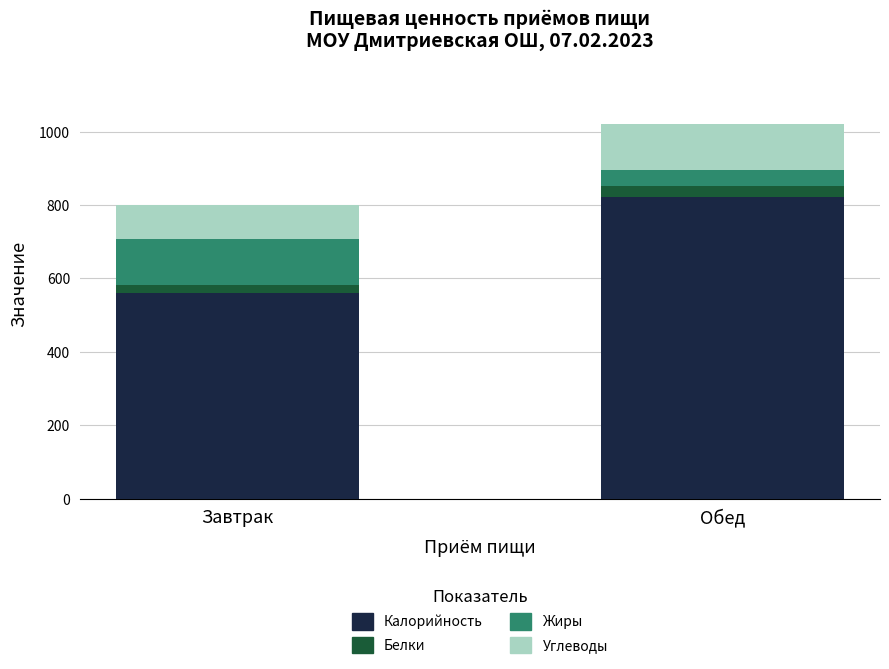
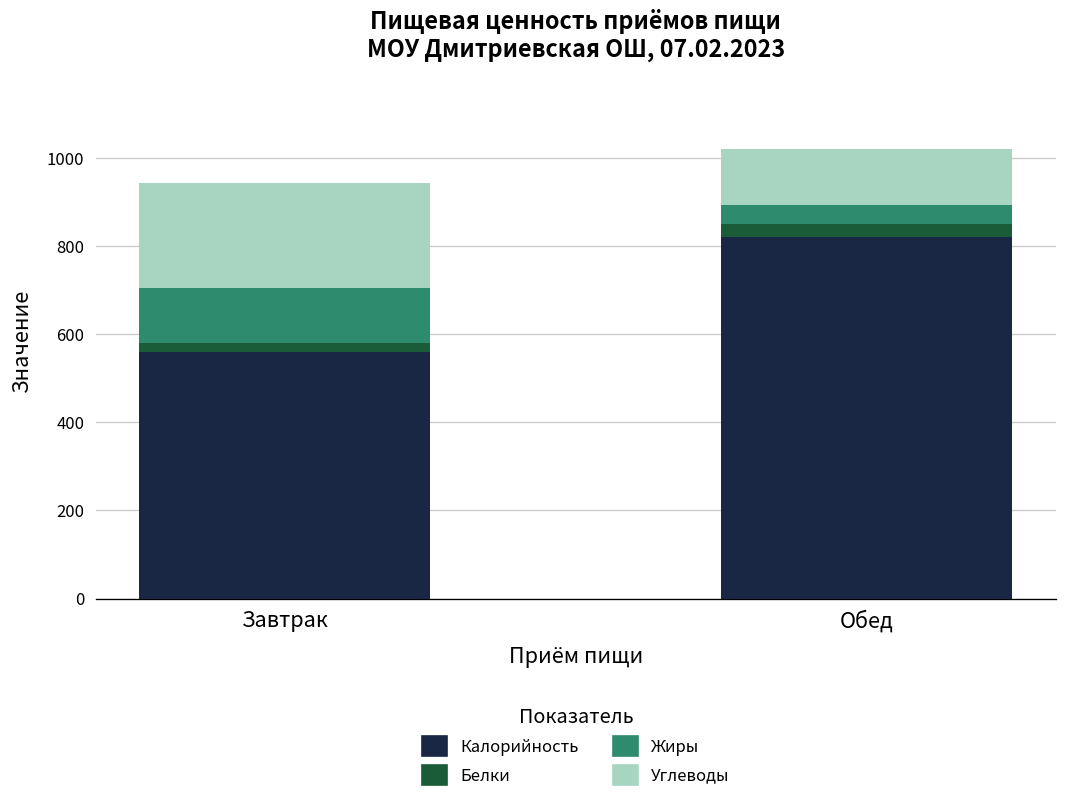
  {
    "Жиры": {
      "Завтрак": 120,
      "Обед": 40
    },
    "Углеводы": {
-     "Завтрак": 90,
+     "Завтрак": 240,
      "Обед": 130
    }
  }
